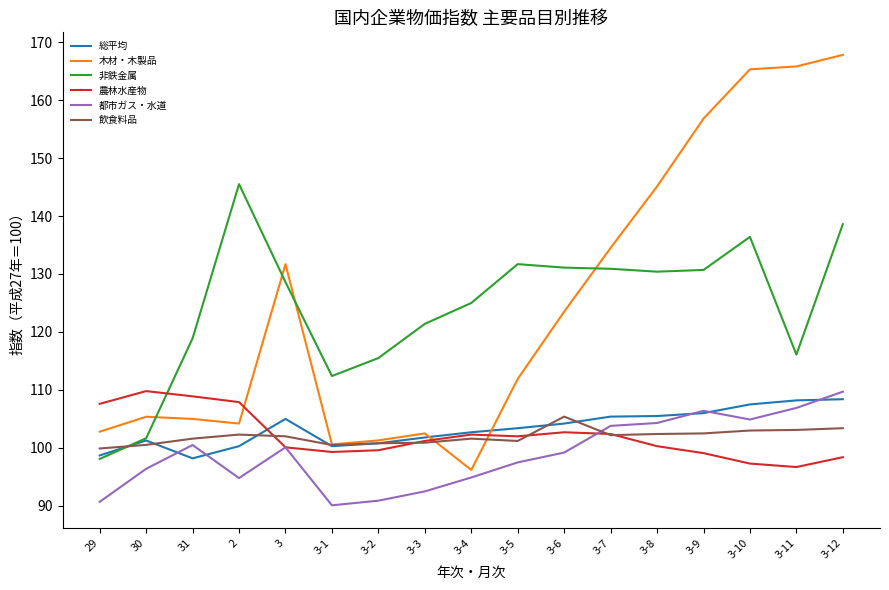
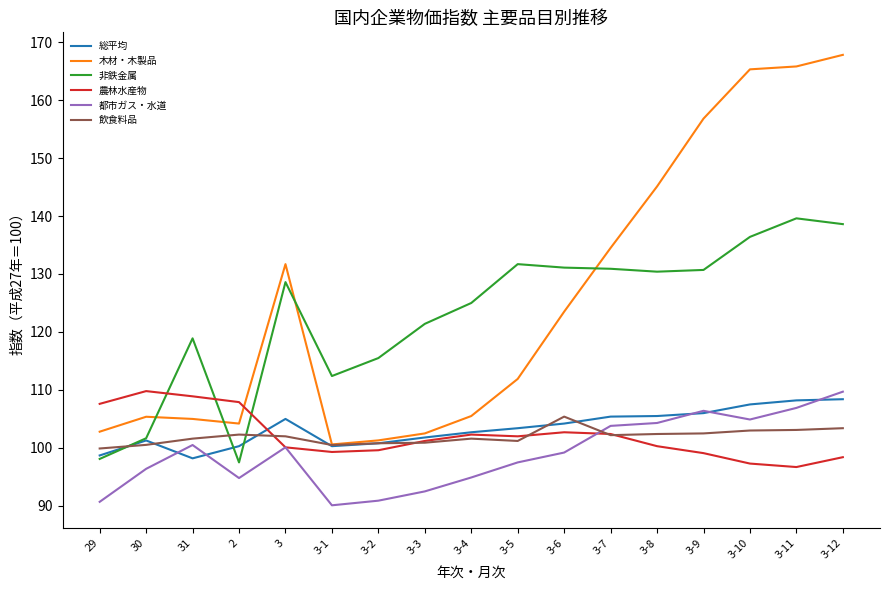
  {
    "総平均": {
      "29": 99,
      "31": 98,
      "2": 100,
      "3": 105,
      "3-3": 102,
      "3-5": 103,
      "3-6": 104,
      "3-7": 105,
      "3-8": 106,
      "3-10": 108,
      "3-11": 108,
      "3-12": 108
    },
    "木材・木製品": {
      "29": 103,
      "30": 105,
      "31": 105,
      "2": 104,
      "3": 132,
      "3-2": 101,
      "3-3": 103,
-     "3-4": 96,
+     "3-4": 106,
      "3-5": 112,
      "3-6": 124,
      "3-7": 135,
      "3-8": 145,
      "3-9": 157,
      "3-10": 165,
      "3-11": 166,
      "3-12": 168
    },
    "非鉄金属": {
      "29": 98,
      "31": 119,
-     "2": 146,
+     "2": 98,
      "3": 129,
      "3-1": 112,
      "3-2": 116,
      "3-3": 121,
      "3-4": 125,
      "3-5": 132,
      "3-6": 131,
      "3-7": 131,
      "3-8": 130,
      "3-9": 131,
      "3-10": 136,
-     "3-11": 116,
+     "3-11": 140,
      "3-12": 139
    },
    "農林水産物": {
      "29": 108,
      "30": 110,
      "31": 109,
      "2": 108,
      "3-1": 99,
      "3-2": 100,
      "3-5": 102,
      "3-6": 103,
      "3-8": 100,
      "3-9": 99,
      "3-10": 97,
      "3-11": 97,
      "3-12": 98
    },
    "都市ガス・水道": {
      "29": 91,
      "30": 96,
      "31": 101,
      "2": 95,
      "3-1": 90,
      "3-2": 91,
      "3-3": 93,
      "3-4": 95,
      "3-5": 98,
      "3-6": 99,
      "3-7": 104,
      "3-8": 104,
      "3-10": 105,
      "3-11": 107,
      "3-12": 110
    },
    "飲食料品": {
      "29": 100,
      "30": 101,
      "31": 102,
      "2": 102,
      "3": 102,
      "3-4": 102,
      "3-5": 101,
      "3-6": 105,
      "3-8": 102,
      "3-9": 103,
      "3-10": 103,
      "3-11": 103,
      "3-12": 103
    }
  }
